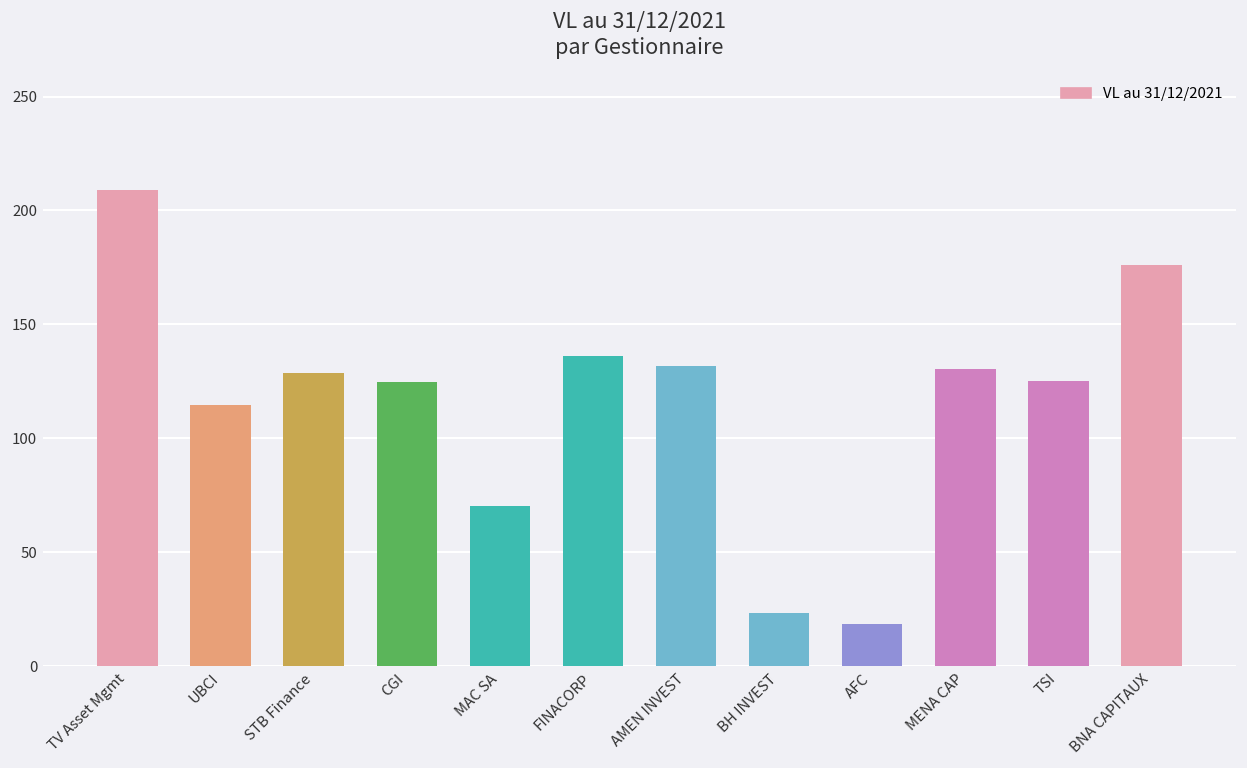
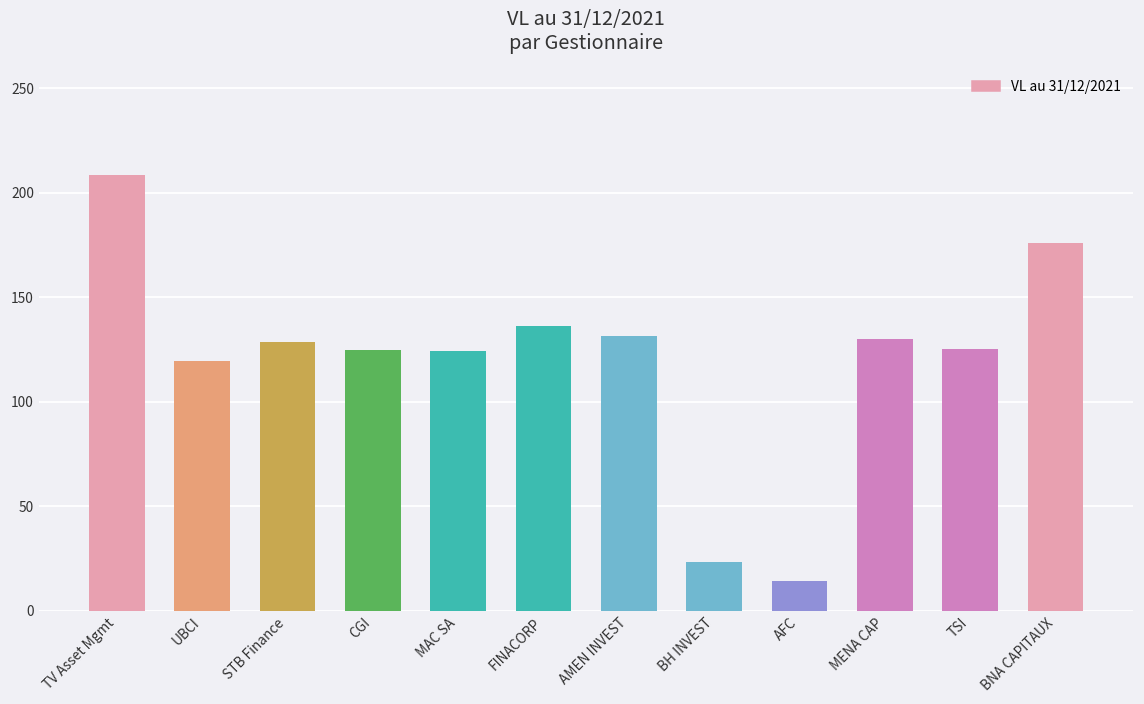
  {
    "TV Asset Mgmt": 209,
-   "UBCI": 115,
+   "UBCI": 119,
    "STB Finance": 129,
    "CGI": 125,
-   "MAC SA": 70,
+   "MAC SA": 124,
    "FINACORP": 136,
    "AMEN INVEST": 132,
    "BH INVEST": 23,
-   "AFC": 18,
+   "AFC": 14,
    "MENA CAP": 130,
    "TSI": 125,
    "BNA CAPITAUX": 176
  }
